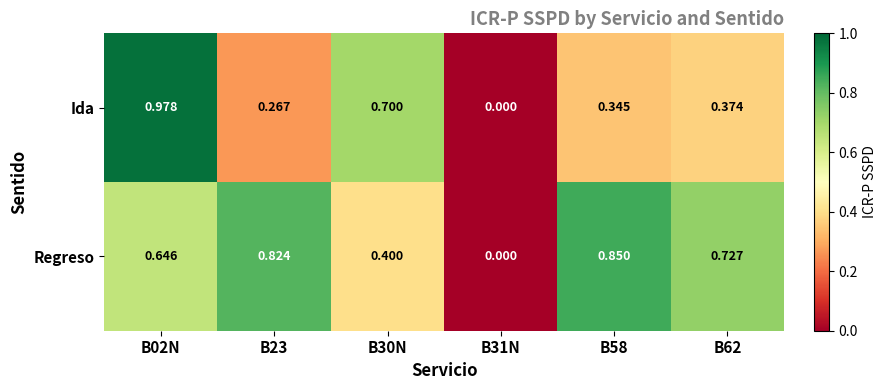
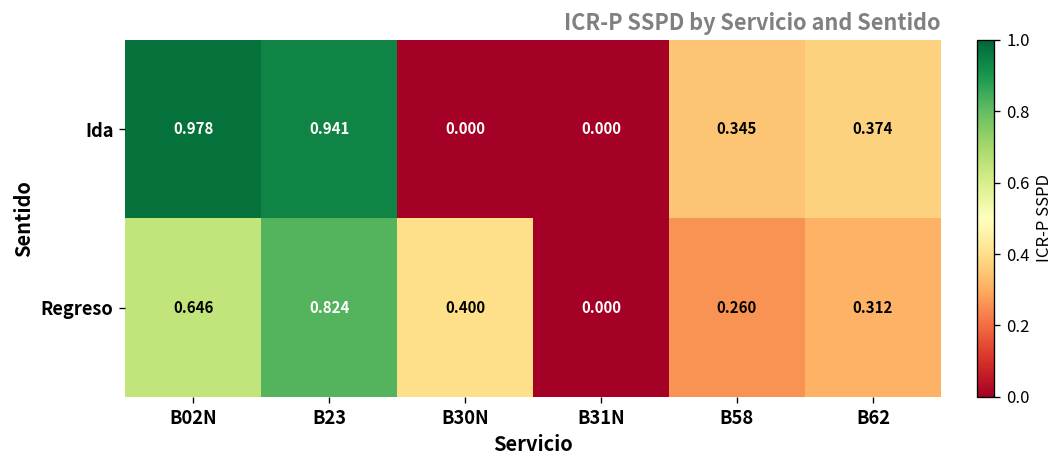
  {
    "Ida": {
      "B02N": 0.978,
-     "B23": 0.267,
-     "B30N": 0.700,
+     "B23": 0.941,
+     "B30N": 0.000,
      "B31N": 0.000,
      "B58": 0.345,
      "B62": 0.374
    },
    "Regreso": {
      "B02N": 0.646,
      "B23": 0.824,
      "B30N": 0.400,
      "B31N": 0.000,
-     "B58": 0.850,
-     "B62": 0.727
+     "B58": 0.260,
+     "B62": 0.312
    }
  }
